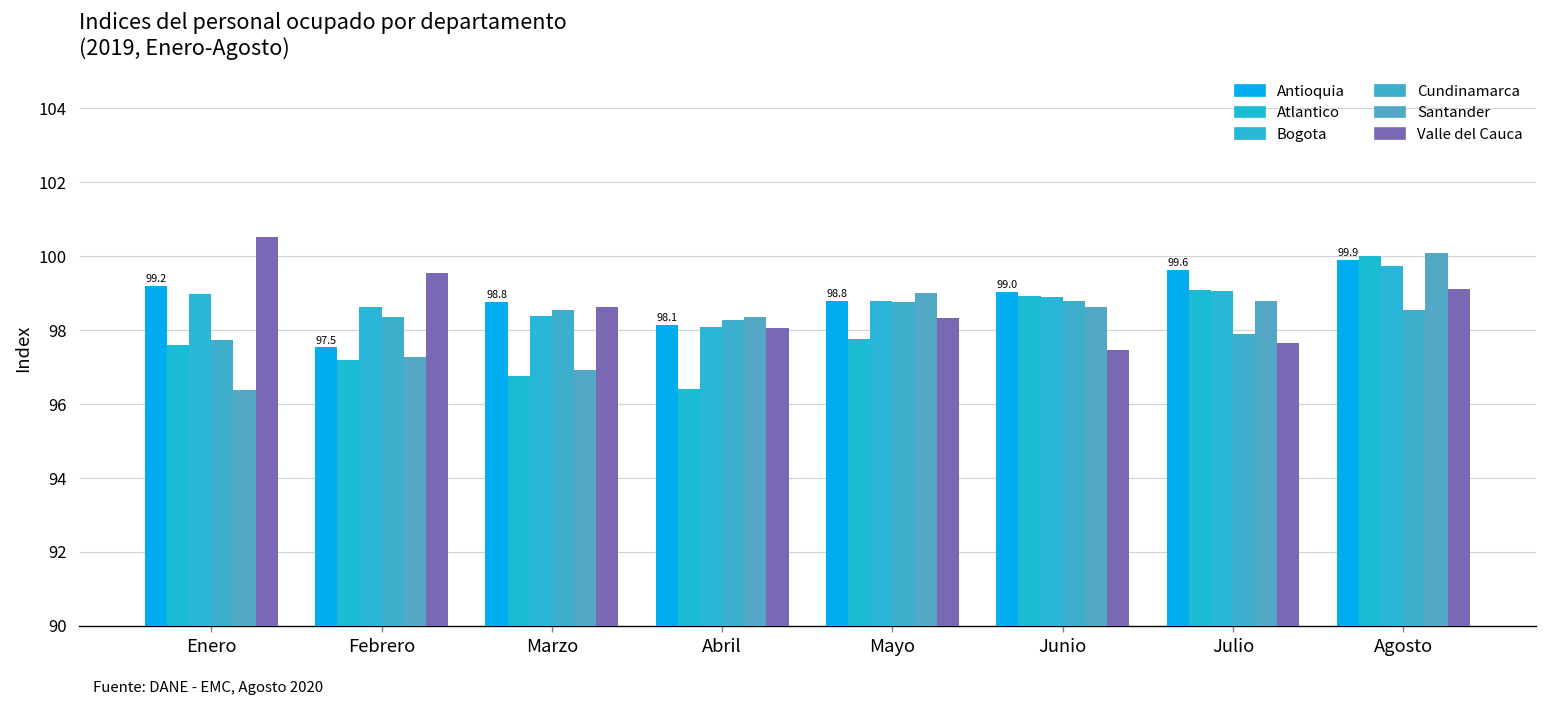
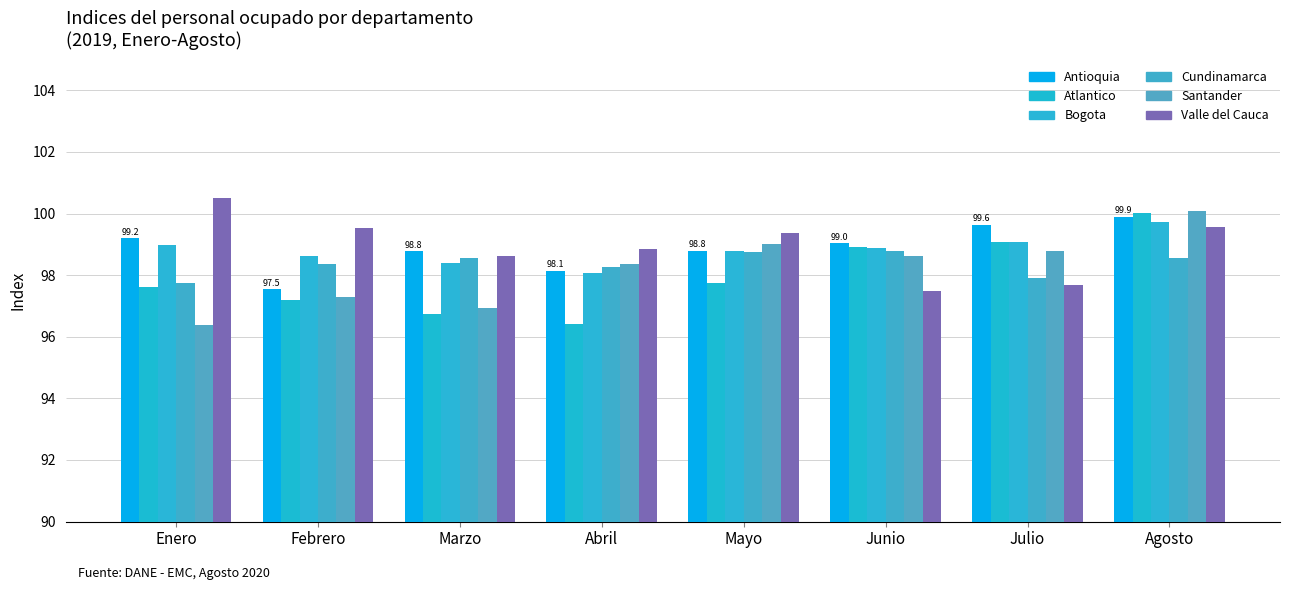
  {
    "Valle del Cauca": {
      "Enero": 100.5,
      "Febrero": 99.5,
      "Marzo": 98.6,
-     "Abril": 98.1,
-     "Mayo": 98.3,
+     "Abril": 98.8,
+     "Mayo": 99.4,
      "Junio": 97.5,
      "Julio": 97.7,
-     "Agosto": 99.1
+     "Agosto": 99.6
    }
  }
